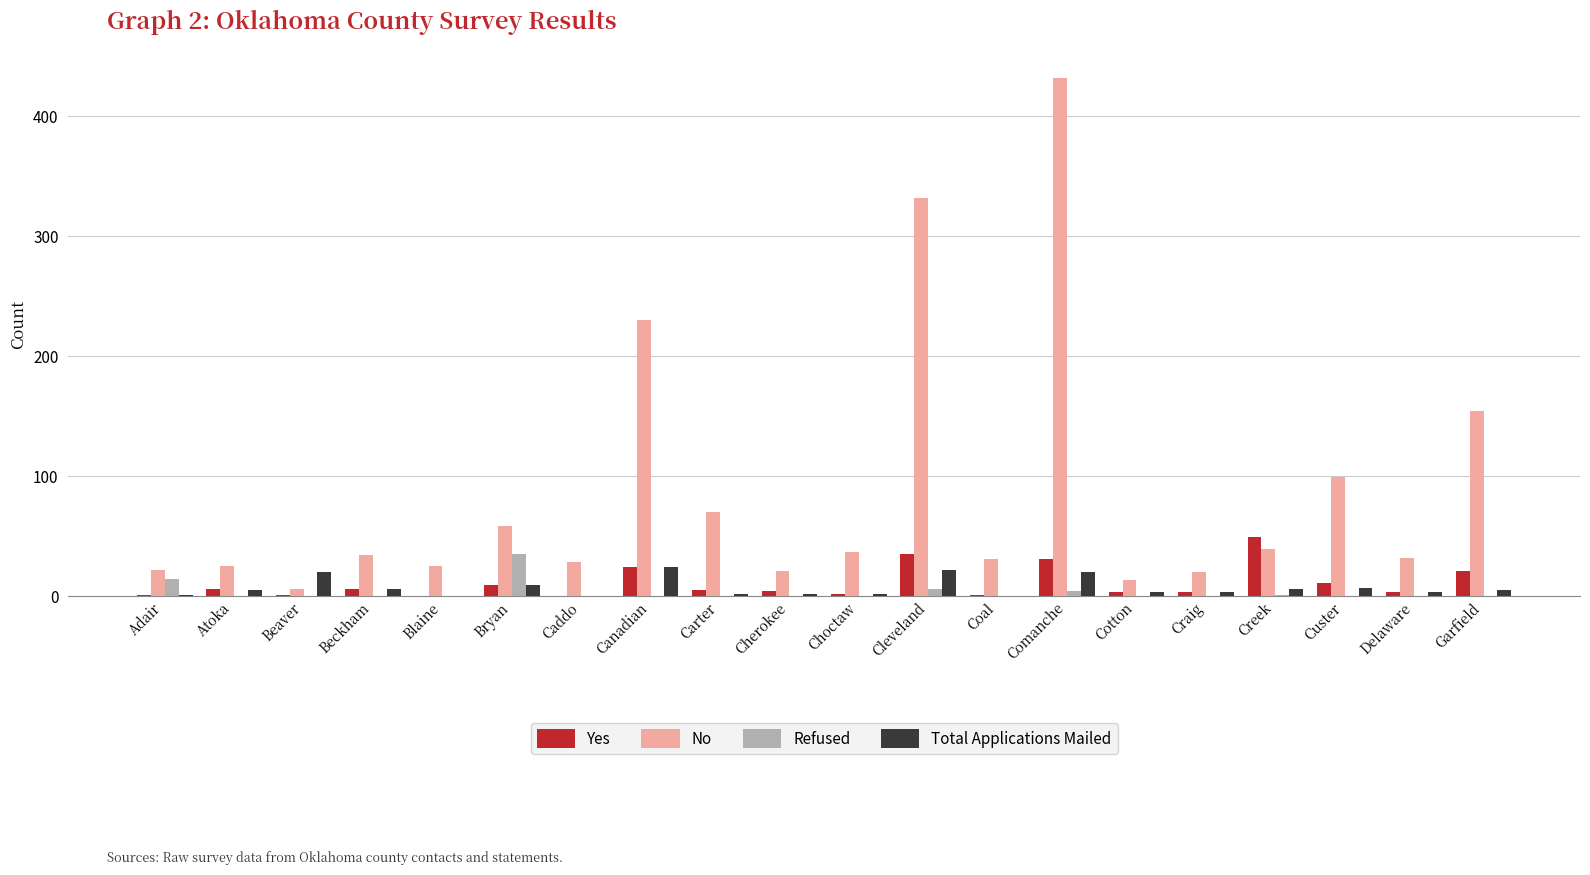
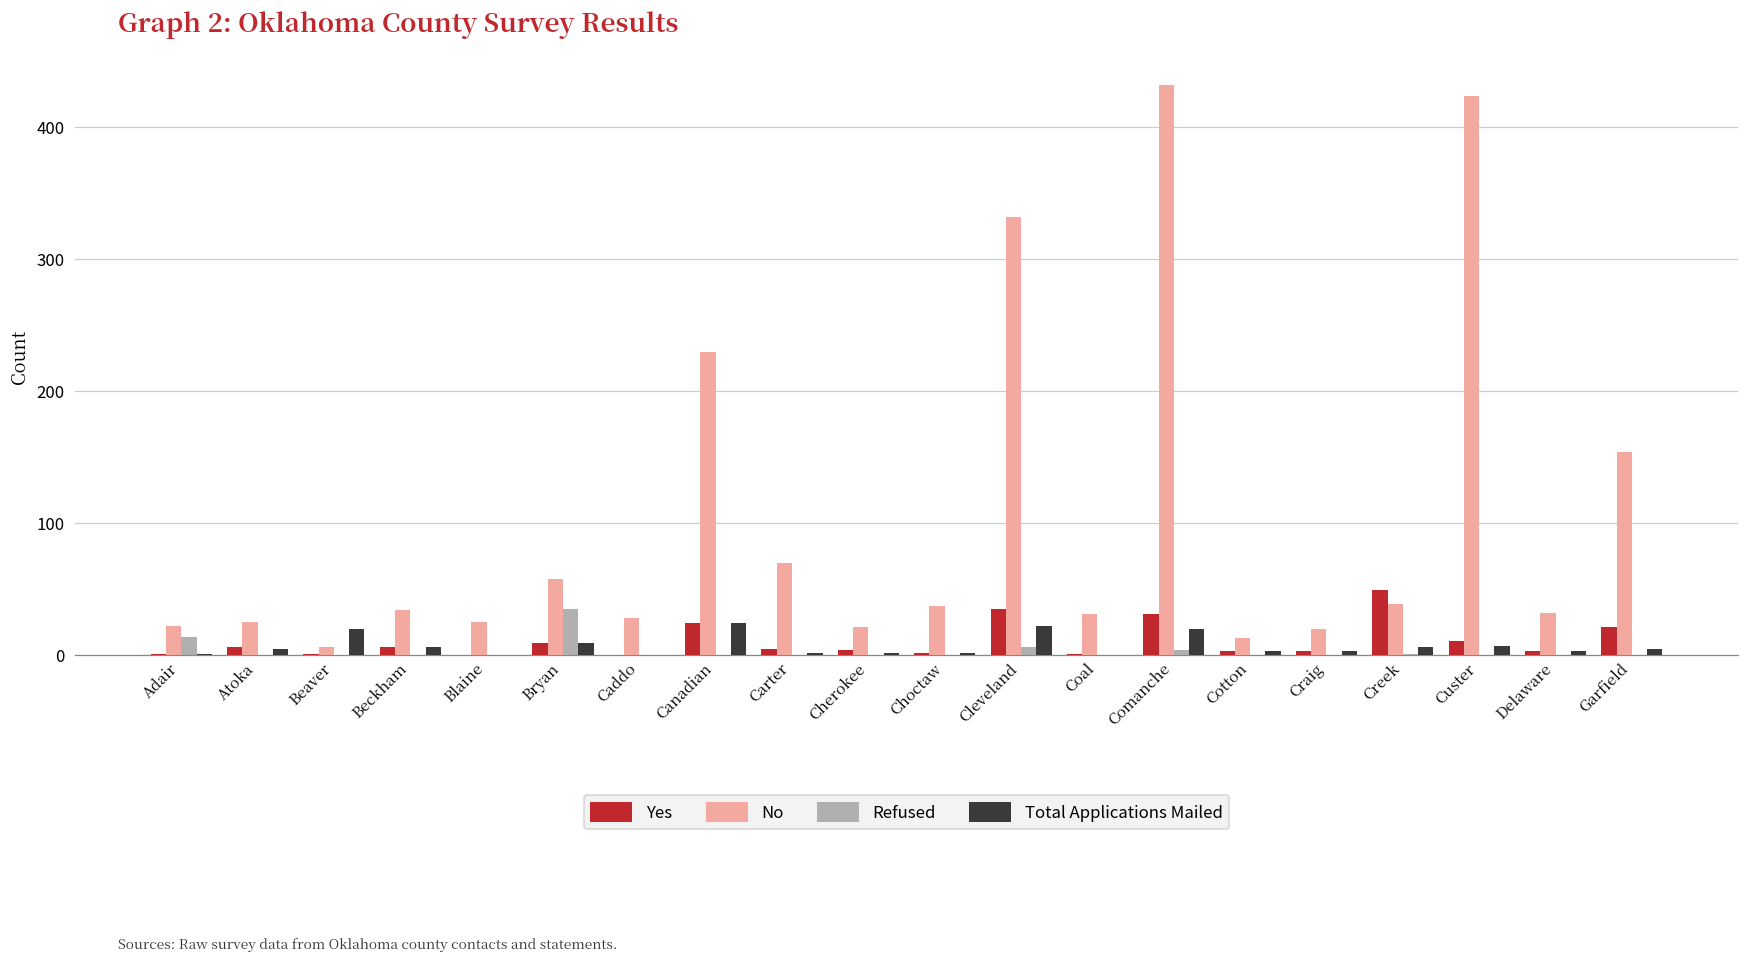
  {
    "Yes": {
      "Atoka": 6,
      "Beckham": 6,
      "Blaine": 0,
      "Bryan": 9,
      "Caddo": 0,
      "Canadian": 24,
      "Carter": 5,
      "Cherokee": 4,
      "Cleveland": 35,
      "Comanche": 31,
      "Cotton": 3,
      "Craig": 3,
      "Creek": 49,
      "Custer": 11,
      "Delaware": 3,
      "Garfield": 21
    },
    "No": {
      "Adair": 22,
      "Atoka": 25,
      "Beaver": 6,
      "Beckham": 34,
      "Blaine": 25,
      "Bryan": 58,
      "Caddo": 28,
      "Canadian": 230,
      "Carter": 70,
      "Cherokee": 21,
      "Choctaw": 37,
      "Cleveland": 332,
      "Coal": 31,
      "Comanche": 432,
      "Cotton": 13,
      "Craig": 20,
      "Creek": 39,
-     "Custer": 99,
+     "Custer": 424,
      "Delaware": 32,
      "Garfield": 154
    },
    "Refused": {
      "Adair": 14,
      "Atoka": 0,
      "Beaver": 0,
      "Beckham": 0,
      "Blaine": 0,
      "Bryan": 35,
      "Caddo": 0,
      "Canadian": 0,
      "Carter": 0,
      "Cherokee": 0,
      "Choctaw": 0,
      "Cleveland": 6,
      "Coal": 0,
      "Comanche": 4,
      "Cotton": 0,
      "Craig": 0,
      "Custer": 0,
      "Delaware": 0,
      "Garfield": 0
    },
    "Total Applications Mailed": {
      "Atoka": 5,
      "Beaver": 20,
      "Beckham": 6,
      "Blaine": 0,
      "Bryan": 9,
      "Caddo": 0,
      "Canadian": 24,
      "Cleveland": 22,
      "Coal": 0,
      "Comanche": 20,
      "Cotton": 3,
      "Craig": 3,
      "Creek": 6,
      "Custer": 7,
      "Delaware": 3,
      "Garfield": 5
    }
  }
